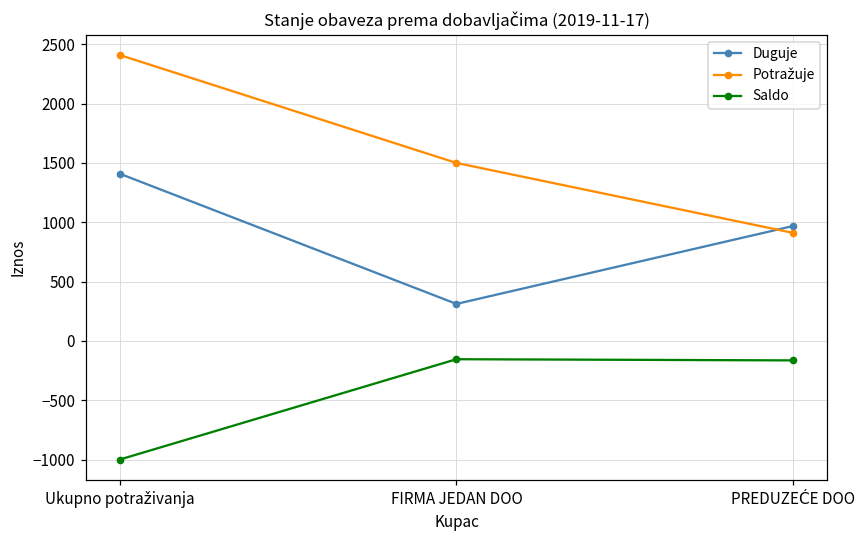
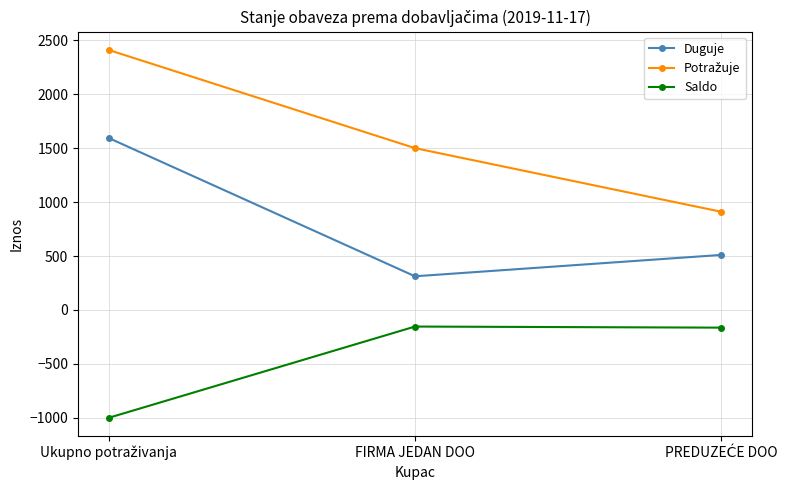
  {
    "Duguje": {
-     "Ukupno potraživanja": 1410,
+     "Ukupno potraživanja": 1590,
      "FIRMA JEDAN DOO": 310,
-     "PREDUZEĆE DOO": 970
+     "PREDUZEĆE DOO": 510
    },
    "Potražuje": {
      "Ukupno potraživanja": 2410,
      "FIRMA JEDAN DOO": 1500,
      "PREDUZEĆE DOO": 910
    },
    "Saldo": {
      "Ukupno potraživanja": -1000,
      "FIRMA JEDAN DOO": -150,
      "PREDUZEĆE DOO": -160
    }
  }
